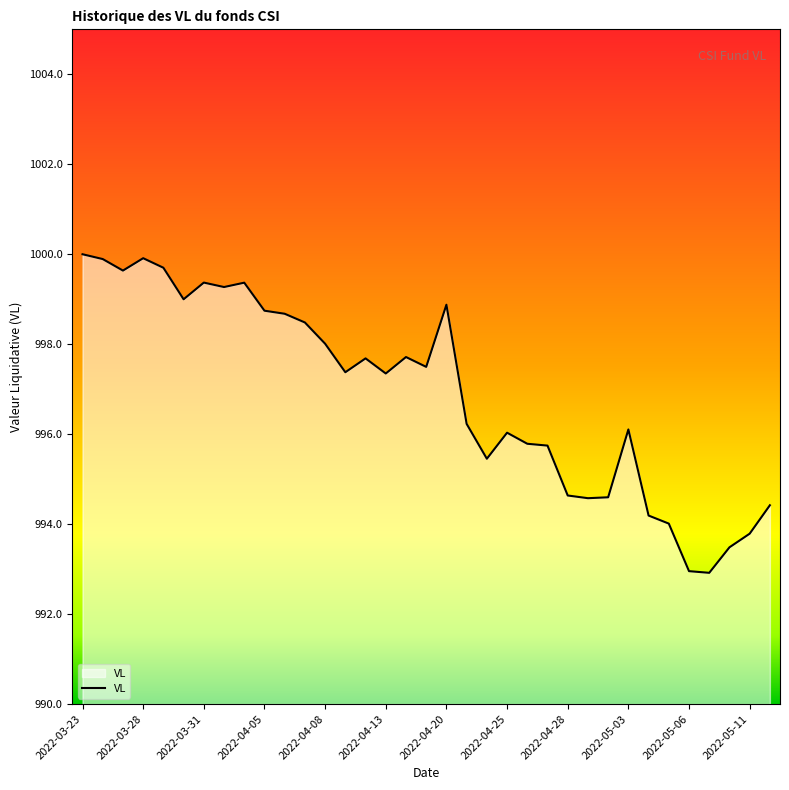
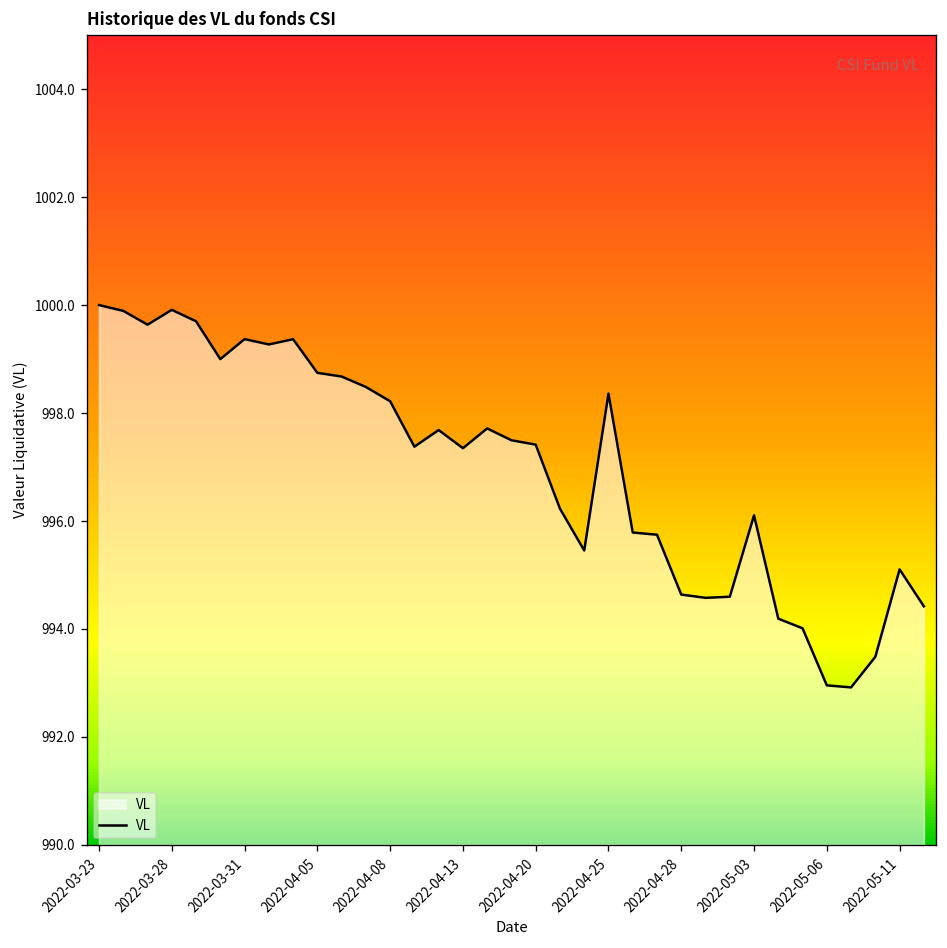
  {
    "2022-03-23": 1000.0,
    "2022-03-28": 999.9,
    "2022-03-31": 999.4,
    "2022-04-05": 998.7,
-   "2022-04-08": 998.0,
+   "2022-04-08": 998.2,
    "2022-04-13": 997.3,
-   "2022-04-20": 998.9,
-   "2022-04-25": 996.0,
+   "2022-04-20": 997.4,
+   "2022-04-25": 998.4,
    "2022-04-28": 994.6,
    "2022-05-03": 996.1,
    "2022-05-06": 993.0,
-   "2022-05-11": 993.8
+   "2022-05-11": 995.1
  }
